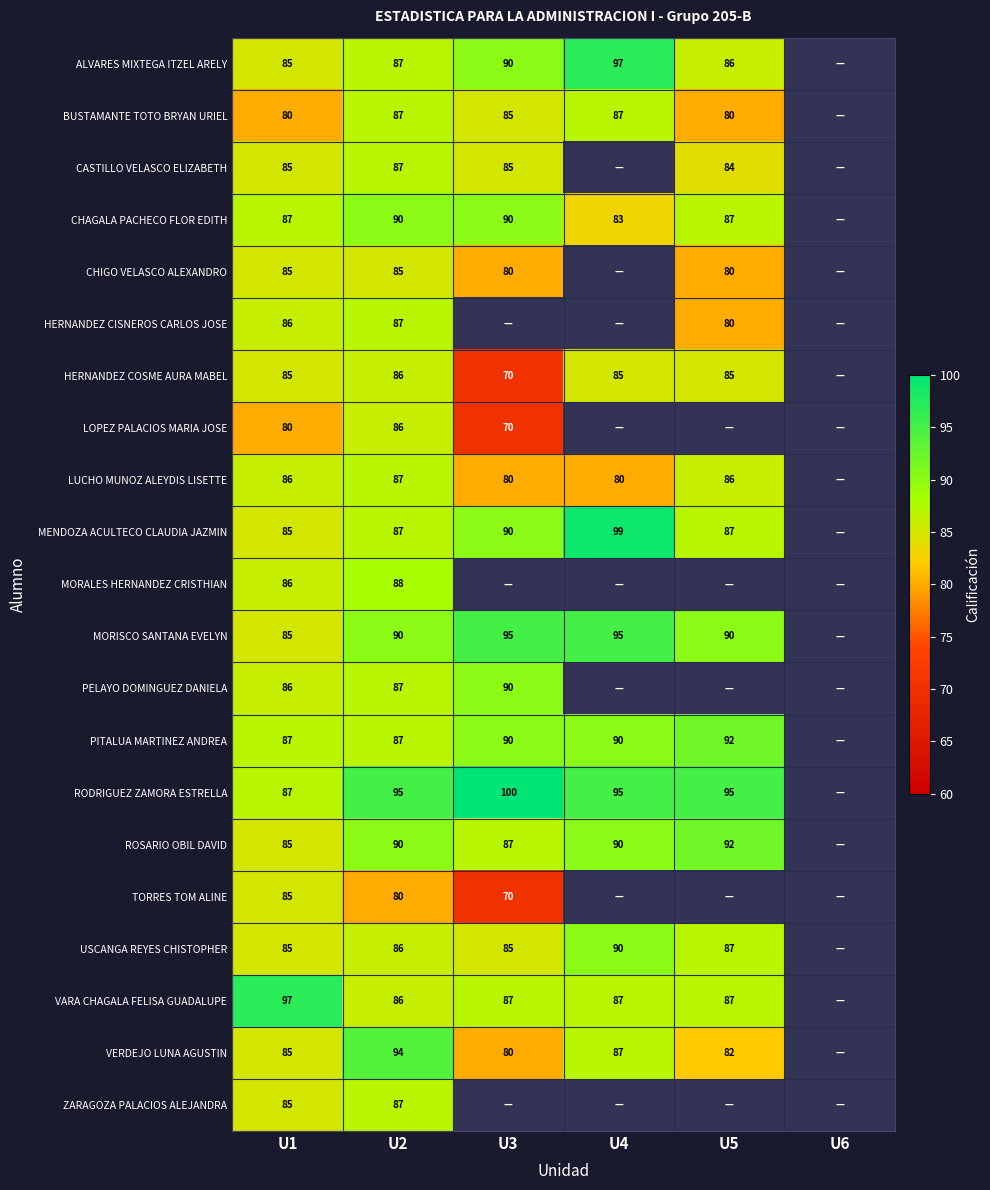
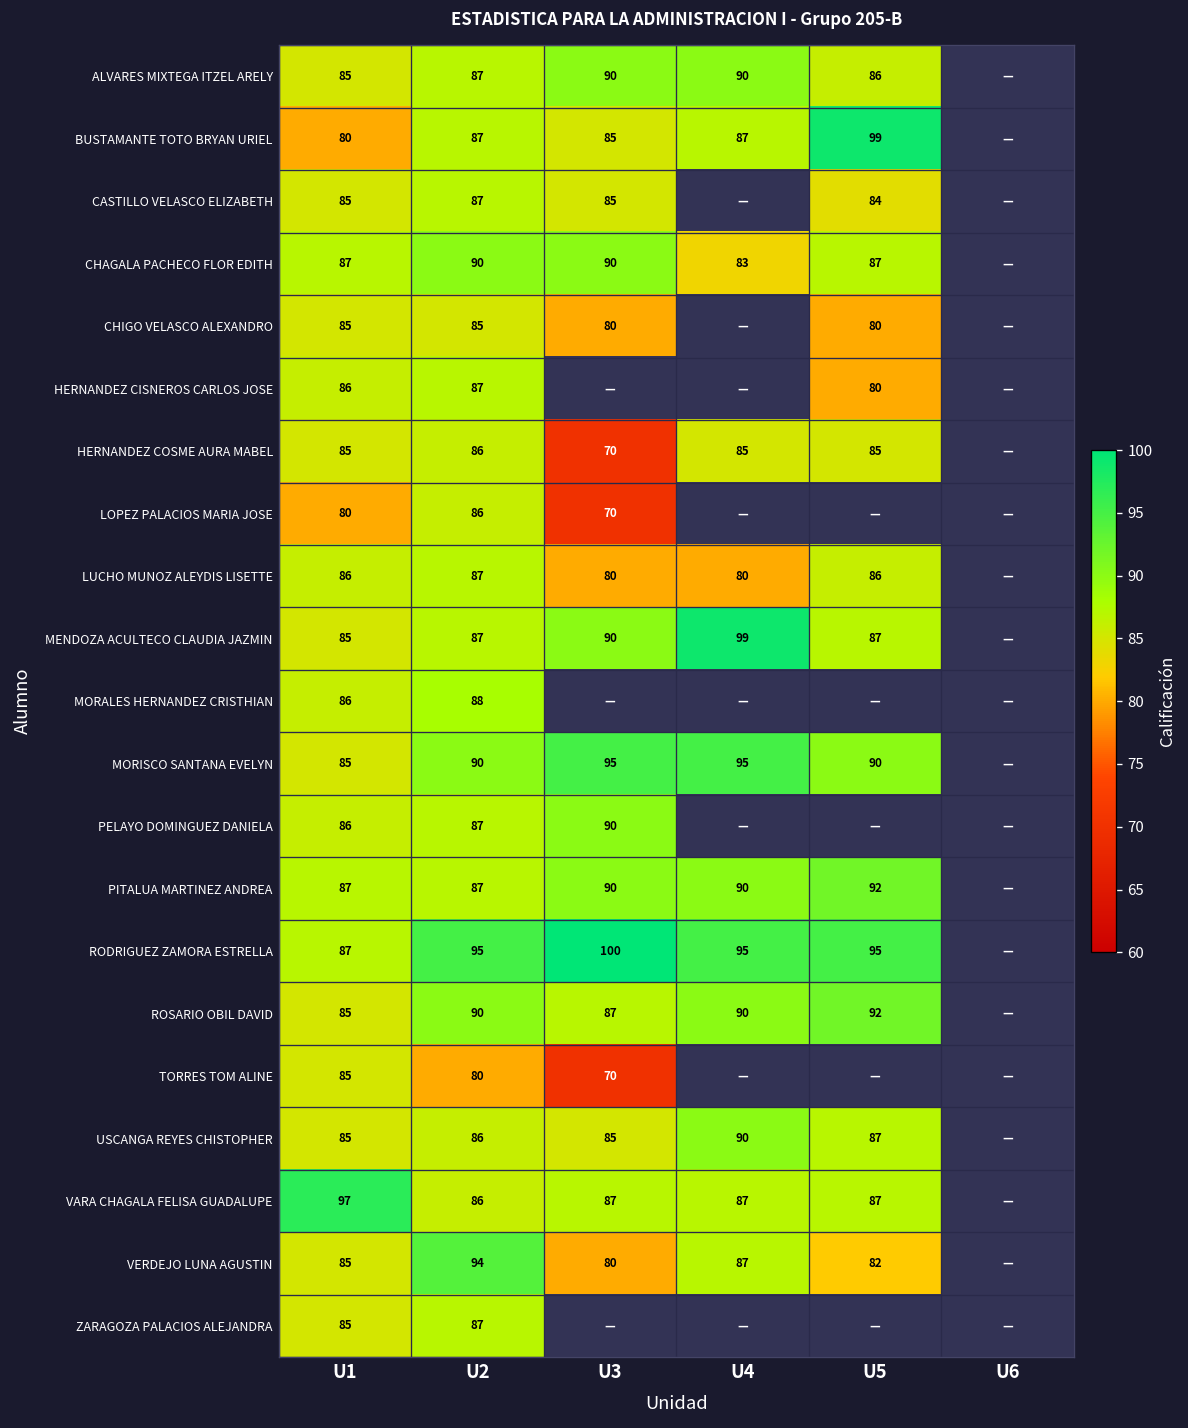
  {
    "ALVARES MIXTEGA ITZEL ARELY": {
      "U1": 85,
      "U2": 87,
      "U3": 90,
-     "U4": 97,
+     "U4": 90,
      "U5": 86
    },
    "BUSTAMANTE TOTO BRYAN URIEL": {
      "U1": 80,
      "U2": 87,
      "U3": 85,
      "U4": 87,
-     "U5": 80
+     "U5": 99
    },
    "CASTILLO VELASCO ELIZABETH": {
      "U1": 85,
      "U2": 87,
      "U3": 85,
      "U5": 84
    },
    "CHAGALA PACHECO FLOR EDITH": {
      "U1": 87,
      "U2": 90,
      "U3": 90,
      "U4": 83,
      "U5": 87
    },
    "CHIGO VELASCO ALEXANDRO": {
      "U1": 85,
      "U2": 85,
      "U3": 80,
      "U5": 80
    },
    "HERNANDEZ CISNEROS CARLOS JOSE": {
      "U1": 86,
      "U2": 87,
      "U5": 80
    },
    "HERNANDEZ COSME AURA MABEL": {
      "U1": 85,
      "U2": 86,
      "U3": 70,
      "U4": 85,
      "U5": 85
    },
    "LOPEZ PALACIOS MARIA JOSE": {
      "U1": 80,
      "U2": 86,
      "U3": 70
    },
    "LUCHO MUNOZ ALEYDIS LISETTE": {
      "U1": 86,
      "U2": 87,
      "U3": 80,
      "U4": 80,
      "U5": 86
    },
    "MENDOZA ACULTECO CLAUDIA JAZMIN": {
      "U1": 85,
      "U2": 87,
      "U3": 90,
      "U4": 99,
      "U5": 87
    },
    "MORALES HERNANDEZ CRISTHIAN": {
      "U1": 86,
      "U2": 88
    },
    "MORISCO SANTANA EVELYN": {
      "U1": 85,
      "U2": 90,
      "U3": 95,
      "U4": 95,
      "U5": 90
    },
    "PELAYO DOMINGUEZ DANIELA": {
      "U1": 86,
      "U2": 87,
      "U3": 90
    },
    "PITALUA MARTINEZ ANDREA": {
      "U1": 87,
      "U2": 87,
      "U3": 90,
      "U4": 90,
      "U5": 92
    },
    "RODRIGUEZ ZAMORA ESTRELLA": {
      "U1": 87,
      "U2": 95,
      "U3": 100,
      "U4": 95,
      "U5": 95
    },
    "ROSARIO OBIL DAVID": {
      "U1": 85,
      "U2": 90,
      "U3": 87,
      "U4": 90,
      "U5": 92
    },
    "TORRES TOM ALINE": {
      "U1": 85,
      "U2": 80,
      "U3": 70
    },
    "USCANGA REYES CHISTOPHER": {
      "U1": 85,
      "U2": 86,
      "U3": 85,
      "U4": 90,
      "U5": 87
    },
    "VARA CHAGALA FELISA GUADALUPE": {
      "U1": 97,
      "U2": 86,
      "U3": 87,
      "U4": 87,
      "U5": 87
    },
    "VERDEJO LUNA AGUSTIN": {
      "U1": 85,
      "U2": 94,
      "U3": 80,
      "U4": 87,
      "U5": 82
    },
    "ZARAGOZA PALACIOS ALEJANDRA": {
      "U1": 85,
      "U2": 87
    }
  }
